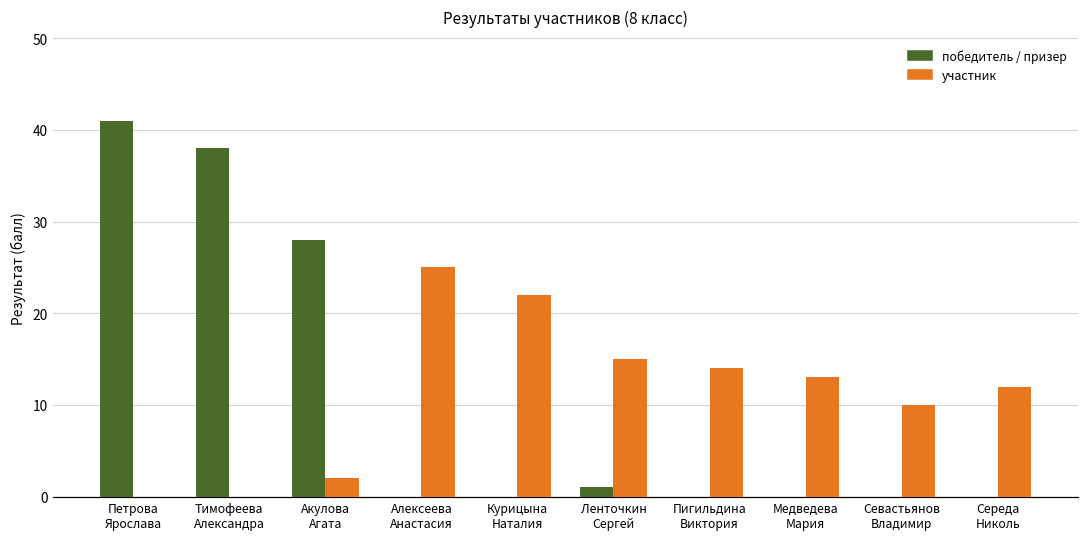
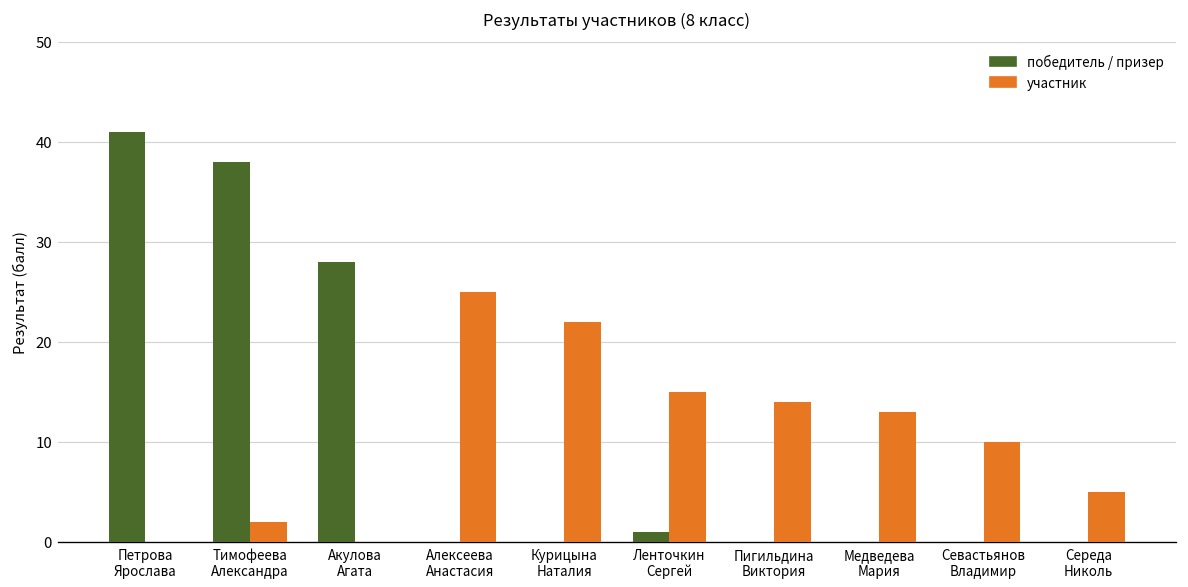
  {
    "победитель / призер": {
      "Петрова Ярослава": 41,
      "Тимофеева Александра": 38,
      "Акулова Агата": 28,
      "Алексеева Анастасия": 0,
      "Курицына Наталия": 0,
      "Ленточкин Сергей": 1,
      "Пигильдина Виктория": 0,
      "Медведева Мария": 0,
      "Севастьянов Владимир": 0,
      "Середа Николь": 0
    },
    "участник": {
      "Петрова Ярослава": 0,
-     "Тимофеева Александра": 0,
-     "Акулова Агата": 2,
+     "Тимофеева Александра": 2,
+     "Акулова Агата": 0,
      "Алексеева Анастасия": 25,
      "Курицына Наталия": 22,
      "Ленточкин Сергей": 15,
      "Пигильдина Виктория": 14,
      "Медведева Мария": 13,
      "Севастьянов Владимир": 10,
-     "Середа Николь": 12
+     "Середа Николь": 5
    }
  }
